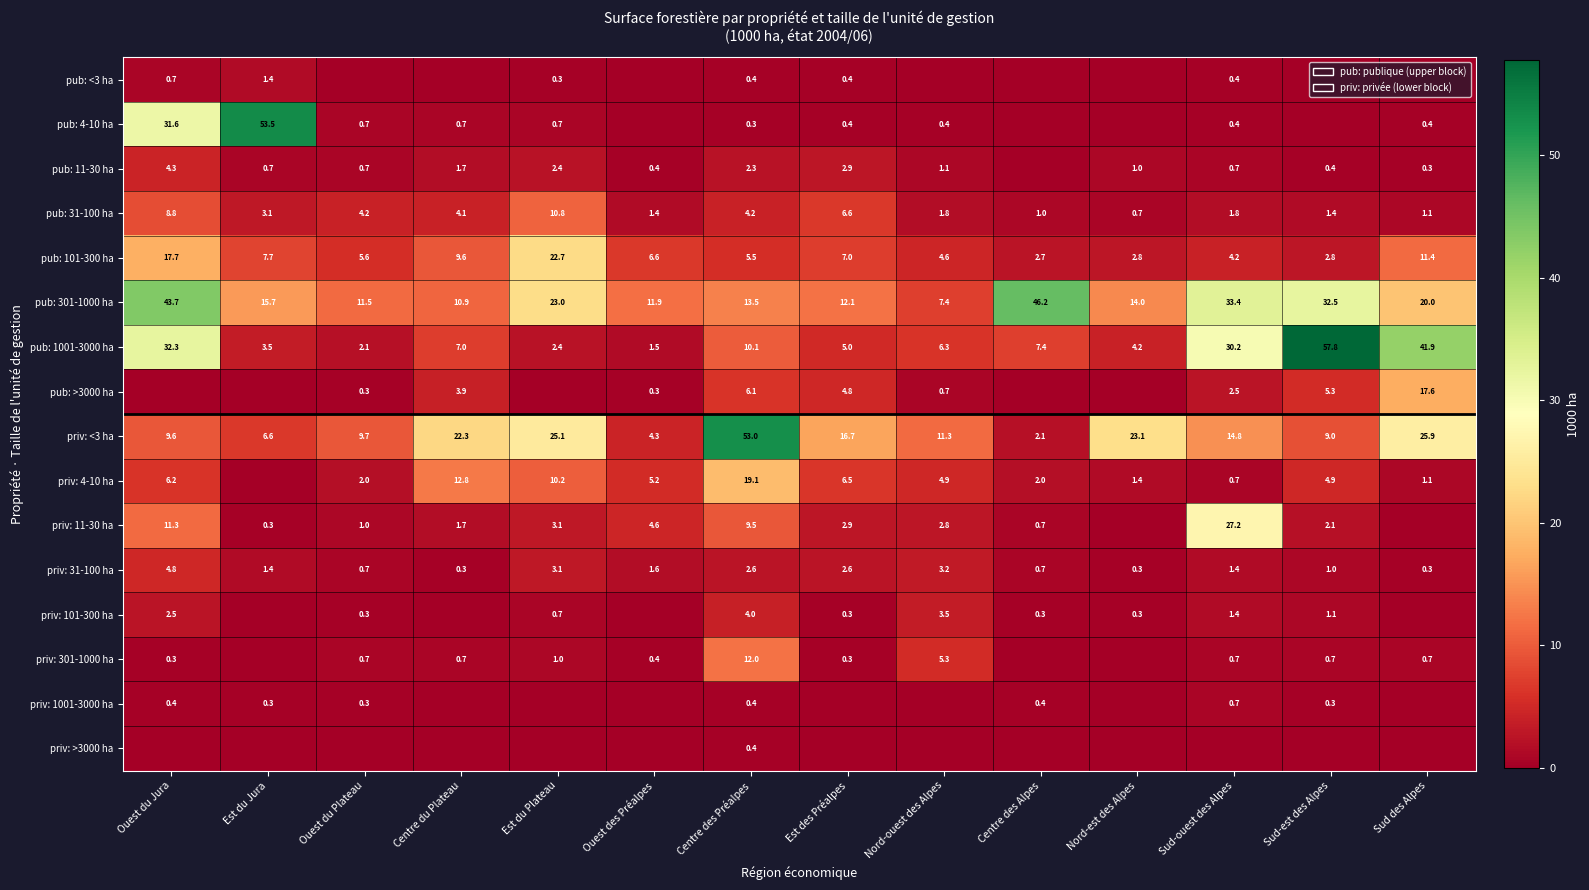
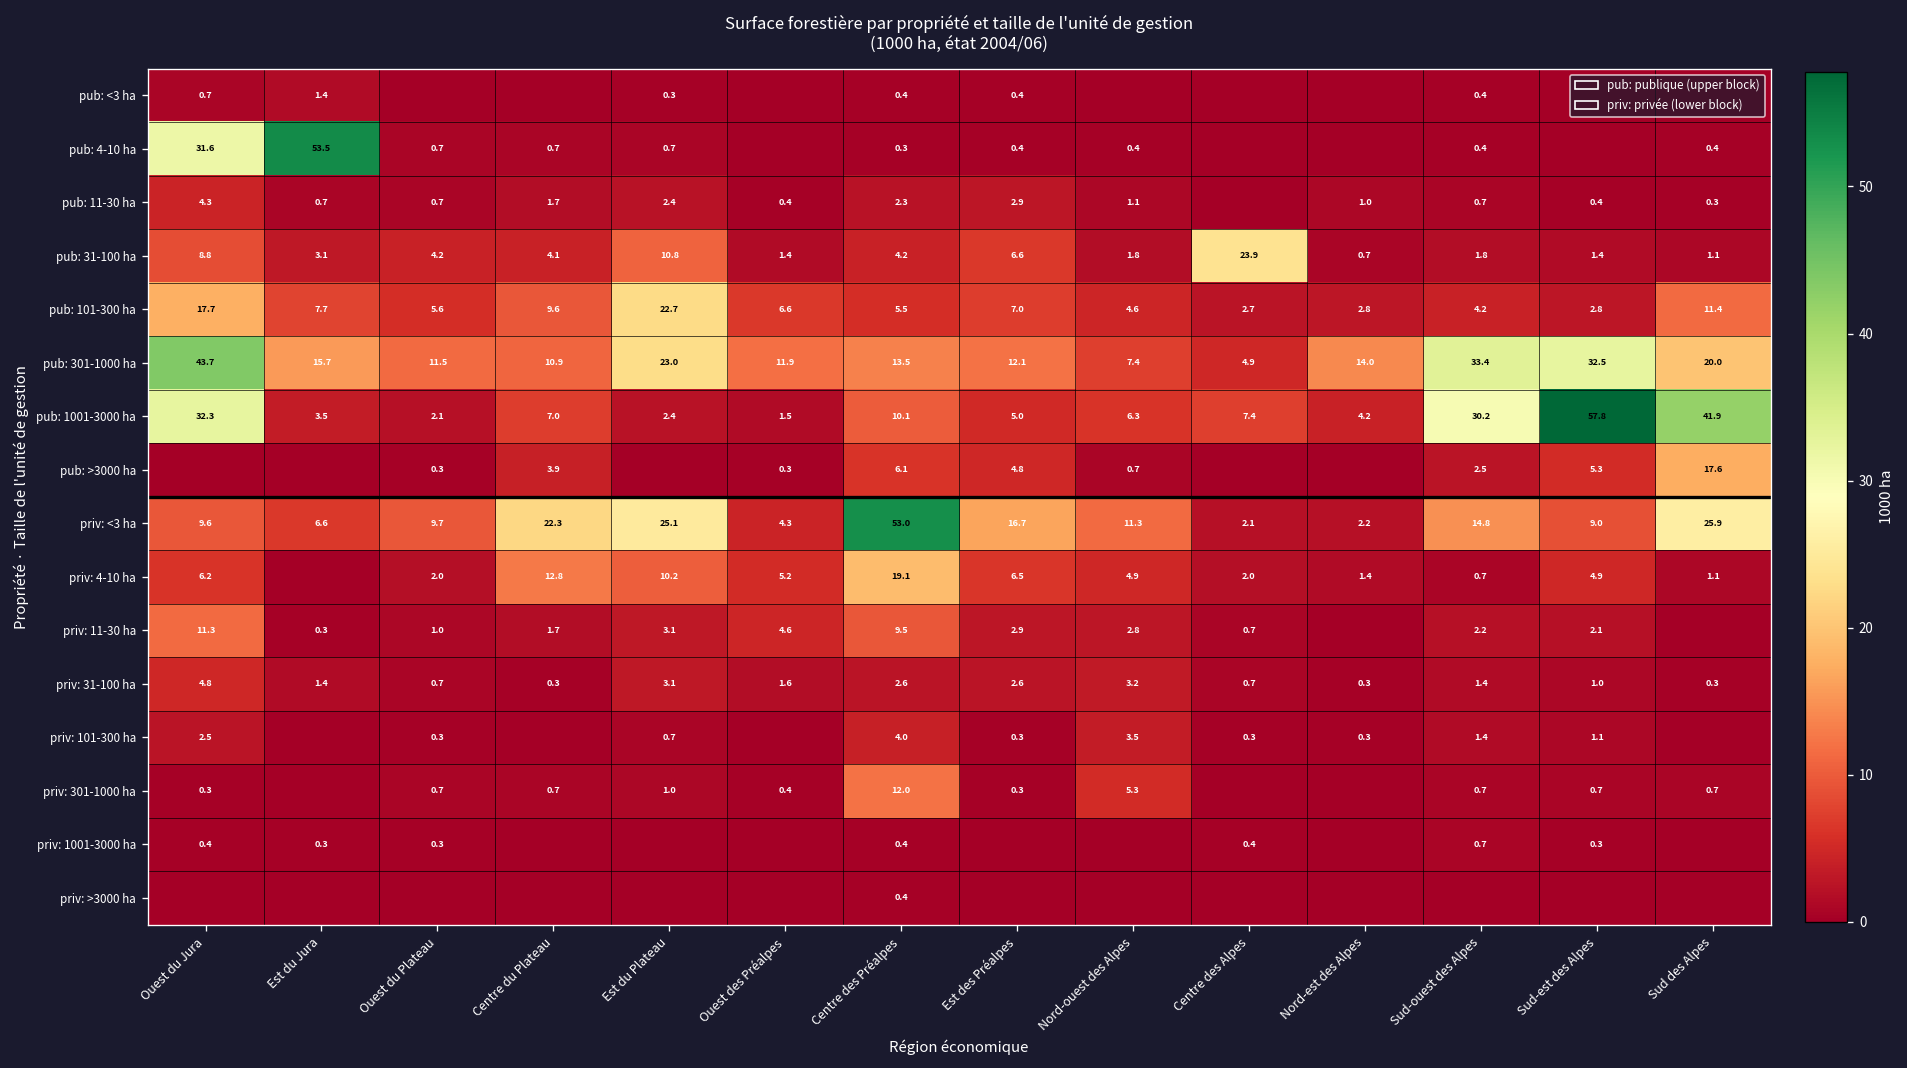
  {
    "pub: <3 ha": {
      "Ouest du Jura": 0.7,
      "Est du Jura": 1.4,
      "Est du Plateau": 0.3,
      "Centre des Préalpes": 0.4,
      "Est des Préalpes": 0.4,
      "Sud-ouest des Alpes": 0.4
    },
    "pub: 4-10 ha": {
      "Ouest du Jura": 31.6,
      "Est du Jura": 53.5,
      "Ouest du Plateau": 0.7,
      "Centre du Plateau": 0.7,
      "Est du Plateau": 0.7,
      "Centre des Préalpes": 0.3,
      "Est des Préalpes": 0.4,
      "Nord-ouest des Alpes": 0.4,
      "Sud-ouest des Alpes": 0.4,
      "Sud des Alpes": 0.4
    },
    "pub: 11-30 ha": {
      "Ouest du Jura": 4.3,
      "Est du Jura": 0.7,
      "Ouest du Plateau": 0.7,
      "Centre du Plateau": 1.7,
      "Est du Plateau": 2.4,
      "Ouest des Préalpes": 0.4,
      "Centre des Préalpes": 2.3,
      "Est des Préalpes": 2.9,
      "Nord-ouest des Alpes": 1.1,
      "Nord-est des Alpes": 1.0,
      "Sud-ouest des Alpes": 0.7,
      "Sud-est des Alpes": 0.4,
      "Sud des Alpes": 0.3
    },
    "pub: 31-100 ha": {
      "Ouest du Jura": 8.8,
      "Est du Jura": 3.1,
      "Ouest du Plateau": 4.2,
      "Centre du Plateau": 4.1,
      "Est du Plateau": 10.8,
      "Ouest des Préalpes": 1.4,
      "Centre des Préalpes": 4.2,
      "Est des Préalpes": 6.6,
      "Nord-ouest des Alpes": 1.8,
-     "Centre des Alpes": 1.0,
+     "Centre des Alpes": 23.9,
      "Nord-est des Alpes": 0.7,
      "Sud-ouest des Alpes": 1.8,
      "Sud-est des Alpes": 1.4,
      "Sud des Alpes": 1.1
    },
    "pub: 101-300 ha": {
      "Ouest du Jura": 17.7,
      "Est du Jura": 7.7,
      "Ouest du Plateau": 5.6,
      "Centre du Plateau": 9.6,
      "Est du Plateau": 22.7,
      "Ouest des Préalpes": 6.6,
      "Centre des Préalpes": 5.5,
      "Est des Préalpes": 7.0,
      "Nord-ouest des Alpes": 4.6,
      "Centre des Alpes": 2.7,
      "Nord-est des Alpes": 2.8,
      "Sud-ouest des Alpes": 4.2,
      "Sud-est des Alpes": 2.8,
      "Sud des Alpes": 11.4
    },
    "pub: 301-1000 ha": {
      "Ouest du Jura": 43.7,
      "Est du Jura": 15.7,
      "Ouest du Plateau": 11.5,
      "Centre du Plateau": 10.9,
      "Est du Plateau": 23.0,
      "Ouest des Préalpes": 11.9,
      "Centre des Préalpes": 13.5,
      "Est des Préalpes": 12.1,
      "Nord-ouest des Alpes": 7.4,
-     "Centre des Alpes": 46.2,
+     "Centre des Alpes": 4.9,
      "Nord-est des Alpes": 14.0,
      "Sud-ouest des Alpes": 33.4,
      "Sud-est des Alpes": 32.5,
      "Sud des Alpes": 20.0
    },
    "pub: 1001-3000 ha": {
      "Ouest du Jura": 32.3,
      "Est du Jura": 3.5,
      "Ouest du Plateau": 2.1,
      "Centre du Plateau": 7.0,
      "Est du Plateau": 2.4,
      "Ouest des Préalpes": 1.5,
      "Centre des Préalpes": 10.1,
      "Est des Préalpes": 5.0,
      "Nord-ouest des Alpes": 6.3,
      "Centre des Alpes": 7.4,
      "Nord-est des Alpes": 4.2,
      "Sud-ouest des Alpes": 30.2,
      "Sud-est des Alpes": 57.8,
      "Sud des Alpes": 41.9
    },
    "pub: >3000 ha": {
      "Ouest du Plateau": 0.3,
      "Centre du Plateau": 3.9,
      "Ouest des Préalpes": 0.3,
      "Centre des Préalpes": 6.1,
      "Est des Préalpes": 4.8,
      "Nord-ouest des Alpes": 0.7,
      "Sud-ouest des Alpes": 2.5,
      "Sud-est des Alpes": 5.3,
      "Sud des Alpes": 17.6
    },
    "priv: <3 ha": {
      "Ouest du Jura": 9.6,
      "Est du Jura": 6.6,
      "Ouest du Plateau": 9.7,
      "Centre du Plateau": 22.3,
      "Est du Plateau": 25.1,
      "Ouest des Préalpes": 4.3,
      "Centre des Préalpes": 53.0,
      "Est des Préalpes": 16.7,
      "Nord-ouest des Alpes": 11.3,
      "Centre des Alpes": 2.1,
-     "Nord-est des Alpes": 23.1,
+     "Nord-est des Alpes": 2.2,
      "Sud-ouest des Alpes": 14.8,
      "Sud-est des Alpes": 9.0,
      "Sud des Alpes": 25.9
    },
    "priv: 4-10 ha": {
      "Ouest du Jura": 6.2,
      "Ouest du Plateau": 2.0,
      "Centre du Plateau": 12.8,
      "Est du Plateau": 10.2,
      "Ouest des Préalpes": 5.2,
      "Centre des Préalpes": 19.1,
      "Est des Préalpes": 6.5,
      "Nord-ouest des Alpes": 4.9,
      "Centre des Alpes": 2.0,
      "Nord-est des Alpes": 1.4,
      "Sud-ouest des Alpes": 0.7,
      "Sud-est des Alpes": 4.9,
      "Sud des Alpes": 1.1
    },
    "priv: 11-30 ha": {
      "Ouest du Jura": 11.3,
      "Est du Jura": 0.3,
      "Ouest du Plateau": 1.0,
      "Centre du Plateau": 1.7,
      "Est du Plateau": 3.1,
      "Ouest des Préalpes": 4.6,
      "Centre des Préalpes": 9.5,
      "Est des Préalpes": 2.9,
      "Nord-ouest des Alpes": 2.8,
      "Centre des Alpes": 0.7,
-     "Sud-ouest des Alpes": 27.2,
+     "Sud-ouest des Alpes": 2.2,
      "Sud-est des Alpes": 2.1
    },
    "priv: 31-100 ha": {
      "Ouest du Jura": 4.8,
      "Est du Jura": 1.4,
      "Ouest du Plateau": 0.7,
      "Centre du Plateau": 0.3,
      "Est du Plateau": 3.1,
      "Ouest des Préalpes": 1.6,
      "Centre des Préalpes": 2.6,
      "Est des Préalpes": 2.6,
      "Nord-ouest des Alpes": 3.2,
      "Centre des Alpes": 0.7,
      "Nord-est des Alpes": 0.3,
      "Sud-ouest des Alpes": 1.4,
      "Sud-est des Alpes": 1.0,
      "Sud des Alpes": 0.3
    },
    "priv: 101-300 ha": {
      "Ouest du Jura": 2.5,
      "Ouest du Plateau": 0.3,
      "Est du Plateau": 0.7,
      "Centre des Préalpes": 4.0,
      "Est des Préalpes": 0.3,
      "Nord-ouest des Alpes": 3.5,
      "Centre des Alpes": 0.3,
      "Nord-est des Alpes": 0.3,
      "Sud-ouest des Alpes": 1.4,
      "Sud-est des Alpes": 1.1
    },
    "priv: 301-1000 ha": {
      "Ouest du Jura": 0.3,
      "Ouest du Plateau": 0.7,
      "Centre du Plateau": 0.7,
      "Est du Plateau": 1.0,
      "Ouest des Préalpes": 0.4,
      "Centre des Préalpes": 12.0,
      "Est des Préalpes": 0.3,
      "Nord-ouest des Alpes": 5.3,
      "Sud-ouest des Alpes": 0.7,
      "Sud-est des Alpes": 0.7,
      "Sud des Alpes": 0.7
    },
    "priv: 1001-3000 ha": {
      "Ouest du Jura": 0.4,
      "Est du Jura": 0.3,
      "Ouest du Plateau": 0.3,
      "Centre des Préalpes": 0.4,
      "Centre des Alpes": 0.4,
      "Sud-ouest des Alpes": 0.7,
      "Sud-est des Alpes": 0.3
    },
    "priv: >3000 ha": {
      "Centre des Préalpes": 0.4
    }
  }
